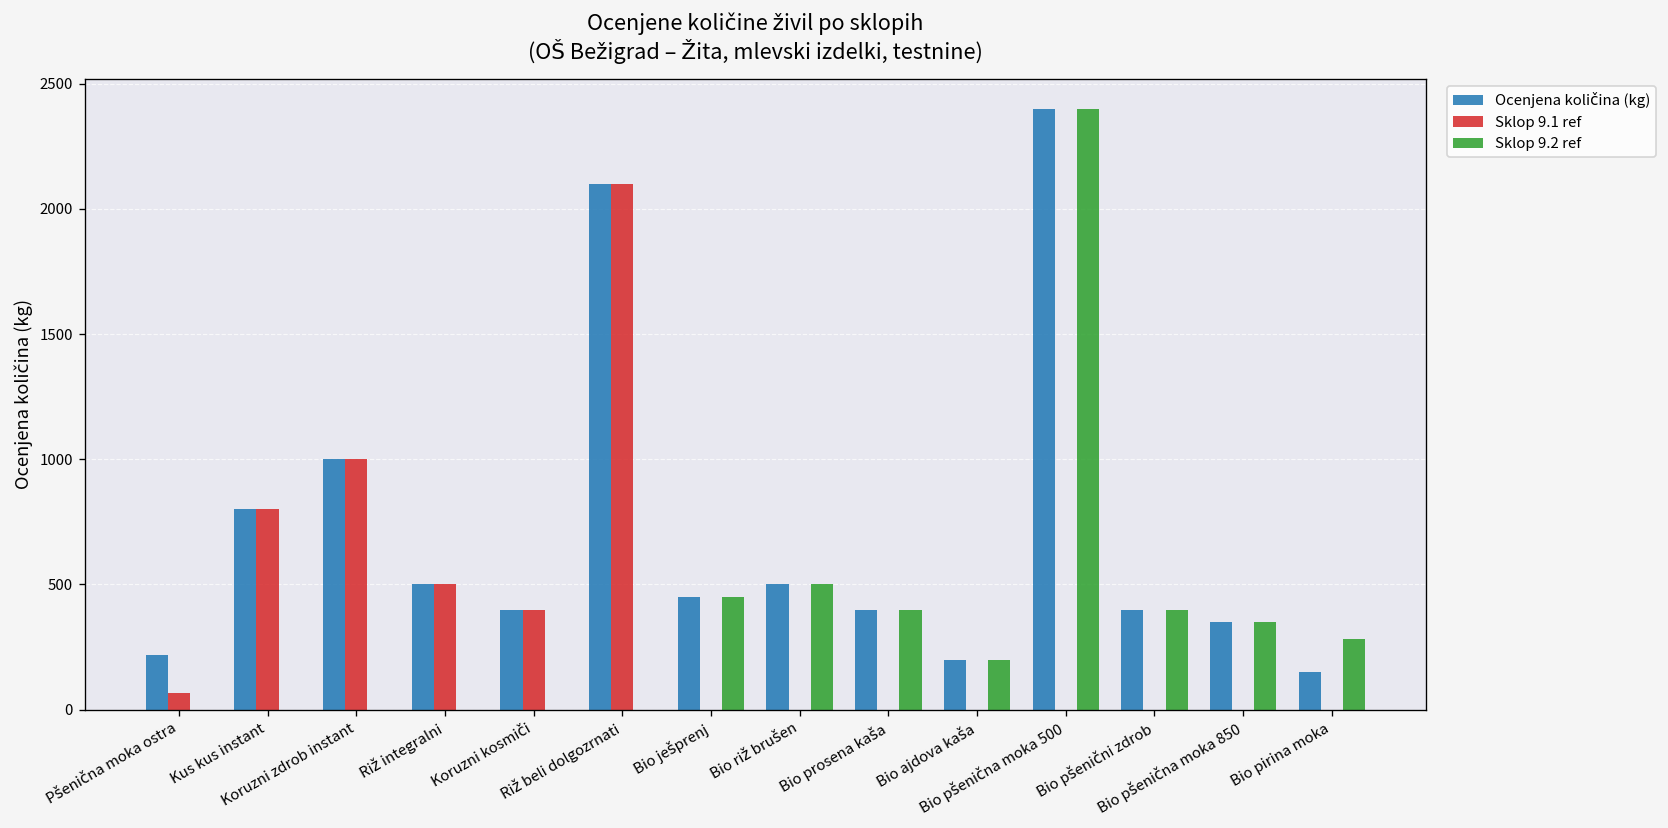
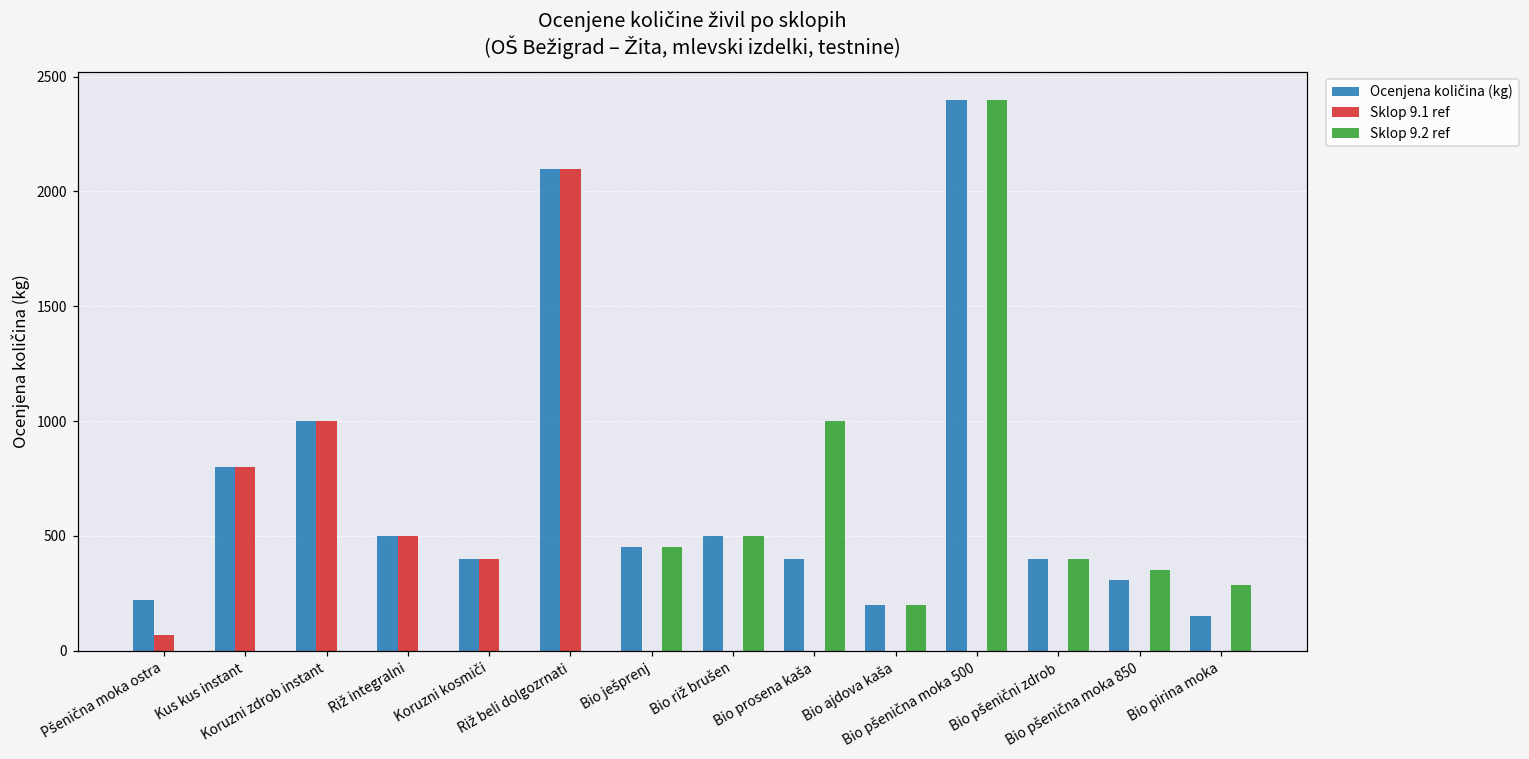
  {
    "Ocenjena količina (kg)": {
      "Pšenična moka ostra": 220,
      "Kus kus instant": 800,
      "Koruzni zdrob instant": 1000,
      "Riž integralni": 500,
      "Koruzni kosmiči": 400,
      "Riž beli dolgozrnati": 2100,
      "Bio ješprenj": 450,
      "Bio riž brušen": 500,
      "Bio prosena kaša": 400,
      "Bio ajdova kaša": 200,
      "Bio pšenična moka 500": 2400,
      "Bio pšenični zdrob": 400,
-     "Bio pšenična moka 850": 350,
+     "Bio pšenična moka 850": 310,
      "Bio pirina moka": 150
    },
    "Sklop 9.1 ref": {
      "Pšenična moka ostra": 70,
      "Kus kus instant": 800,
      "Koruzni zdrob instant": 1000,
      "Riž integralni": 500,
      "Koruzni kosmiči": 400,
      "Riž beli dolgozrnati": 2100,
      "Bio ješprenj": 0,
      "Bio riž brušen": 0,
      "Bio prosena kaša": 0,
      "Bio ajdova kaša": 0,
      "Bio pšenična moka 500": 0,
      "Bio pšenični zdrob": 0,
      "Bio pšenična moka 850": 0,
      "Bio pirina moka": 0
    },
    "Sklop 9.2 ref": {
      "Pšenična moka ostra": 0,
      "Kus kus instant": 0,
      "Koruzni zdrob instant": 0,
      "Riž integralni": 0,
      "Koruzni kosmiči": 0,
      "Riž beli dolgozrnati": 0,
      "Bio ješprenj": 450,
      "Bio riž brušen": 500,
-     "Bio prosena kaša": 400,
+     "Bio prosena kaša": 1000,
      "Bio ajdova kaša": 200,
      "Bio pšenična moka 500": 2400,
      "Bio pšenični zdrob": 400,
      "Bio pšenična moka 850": 350,
      "Bio pirina moka": 280
    }
  }
